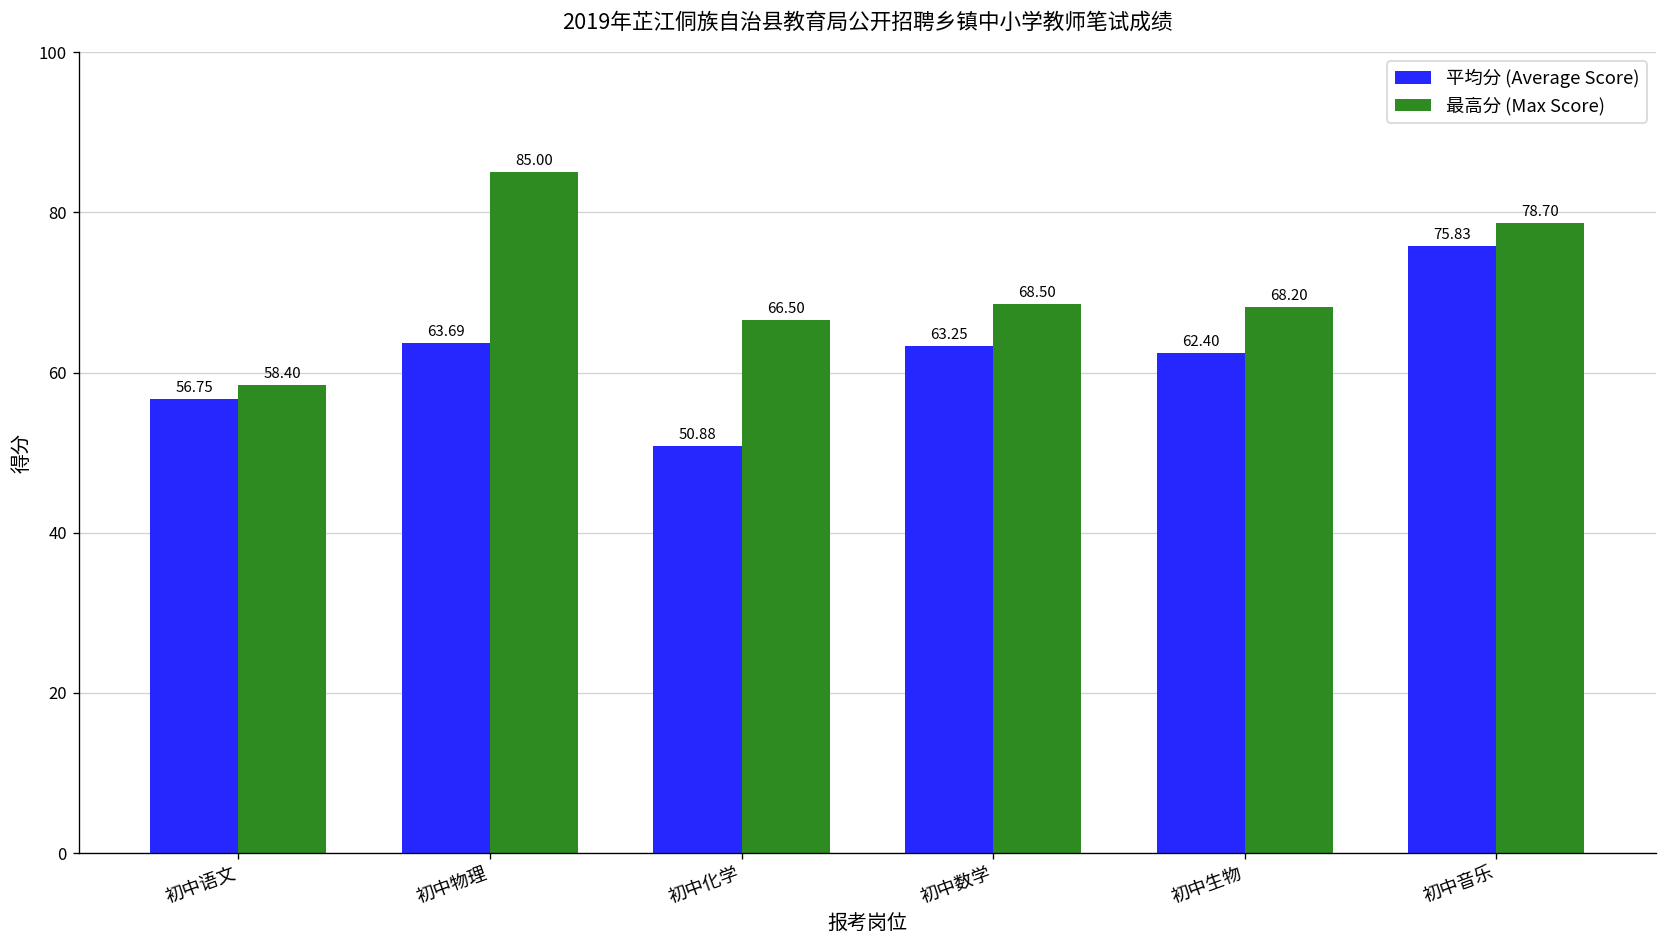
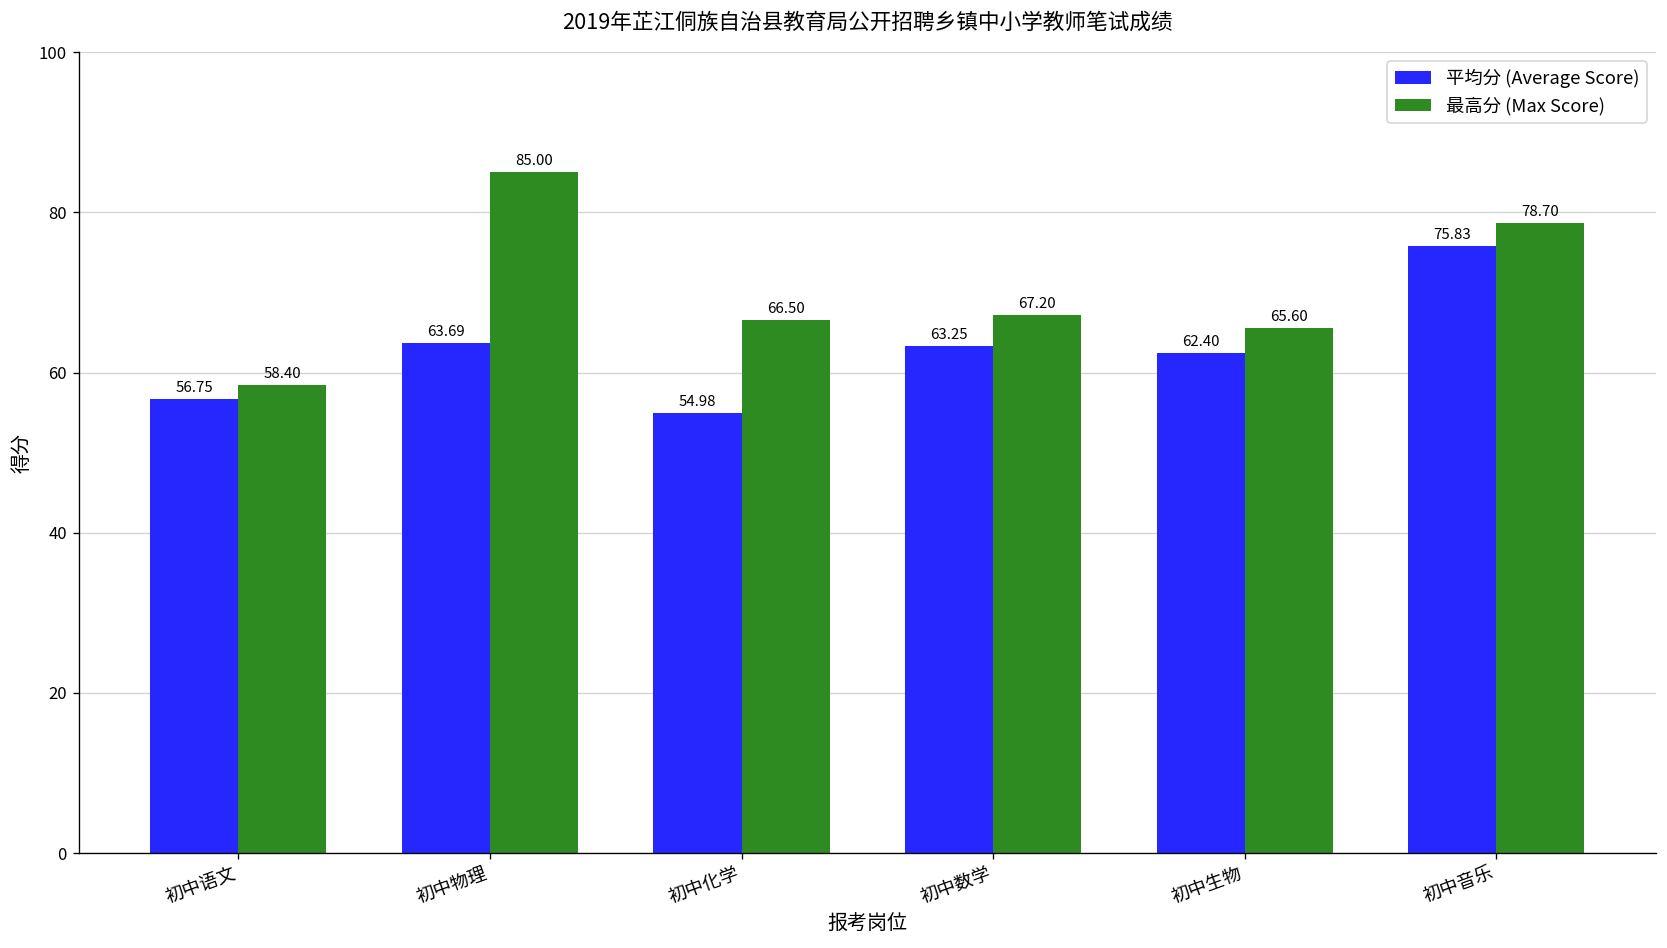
  {
    "平均分 (Average Score)": {
      "初中语文": 56.75,
      "初中物理": 63.69,
-     "初中化学": 50.88,
+     "初中化学": 54.98,
      "初中数学": 63.25,
      "初中生物": 62.40,
      "初中音乐": 75.83
    },
    "最高分 (Max Score)": {
      "初中语文": 58.40,
      "初中物理": 85.00,
      "初中化学": 66.50,
-     "初中数学": 68.50,
-     "初中生物": 68.20,
+     "初中数学": 67.20,
+     "初中生物": 65.60,
      "初中音乐": 78.70
    }
  }
